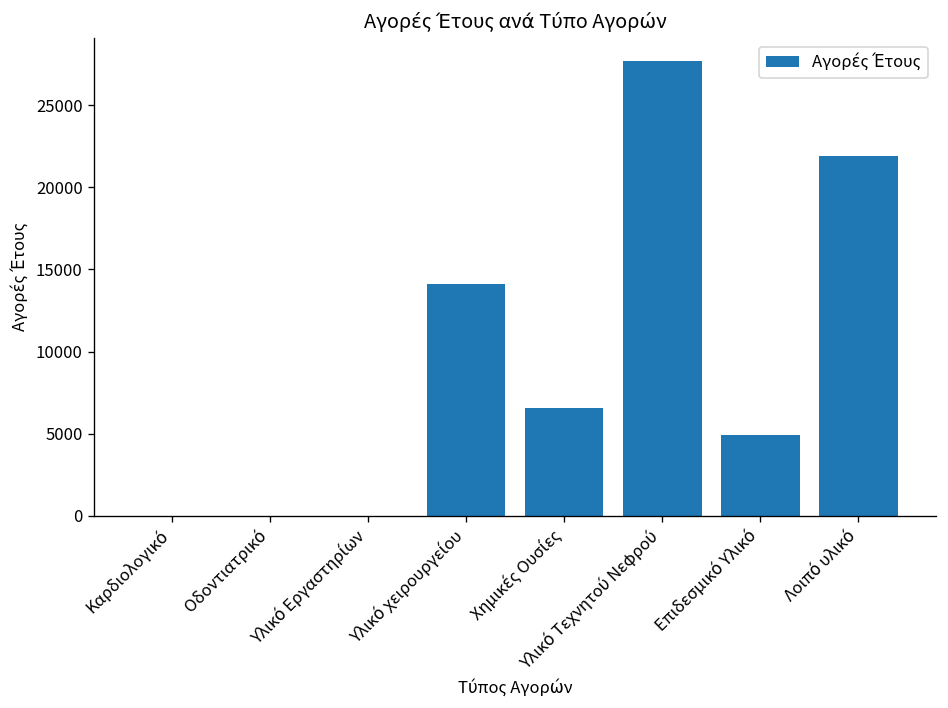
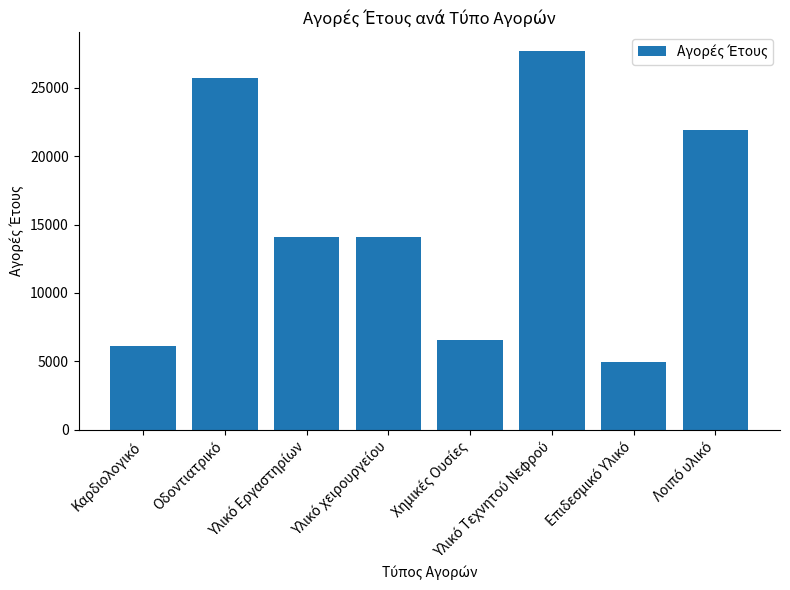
  {
-   "Καρδιολογικό": 0,
-   "Οδοντιατρικό": 0,
-   "Υλικό Εργαστηρίων": 0,
+   "Καρδιολογικό": 6100,
+   "Οδοντιατρικό": 25700,
+   "Υλικό Εργαστηρίων": 14100,
    "Υλικό χειρουργείου": 14100,
    "Χημικές Ουσίες": 6600,
    "Υλικό Τεχνητού Νεφρού": 27700,
    "Επιδεσμικό Υλικό": 4900,
    "Λοιπό υλικό": 21900
  }
